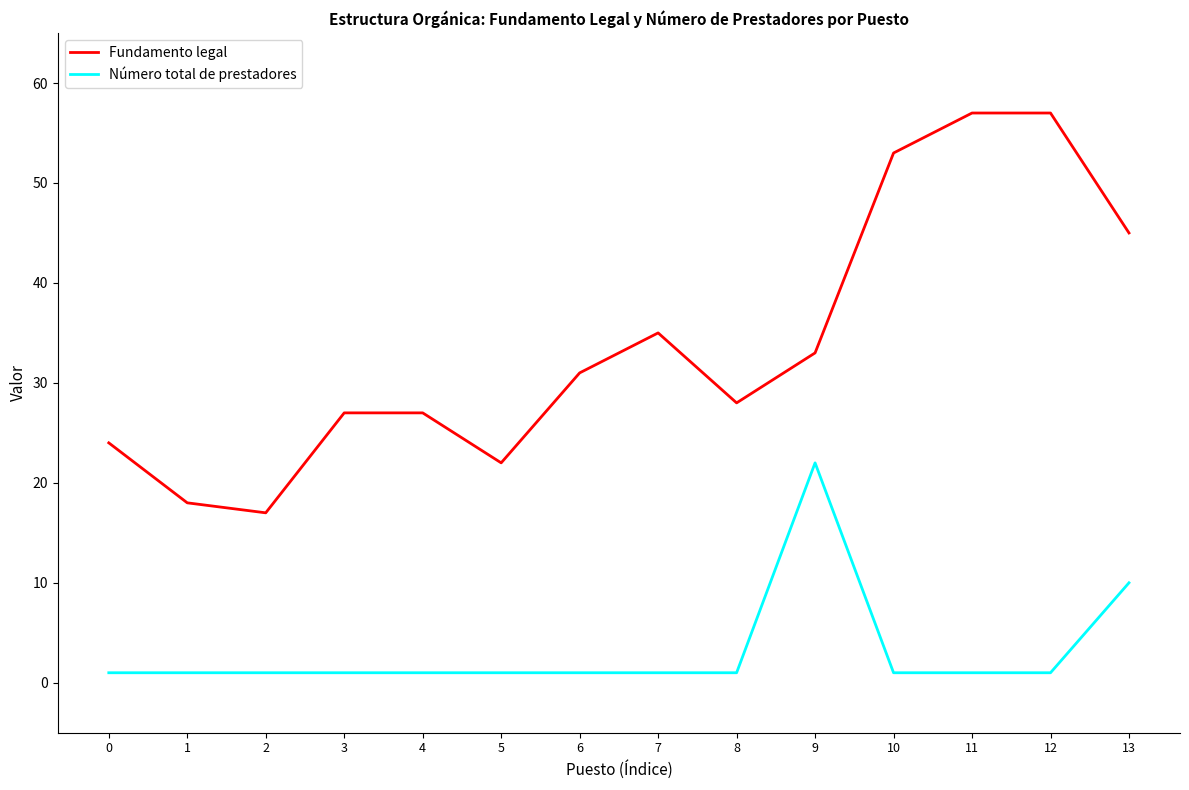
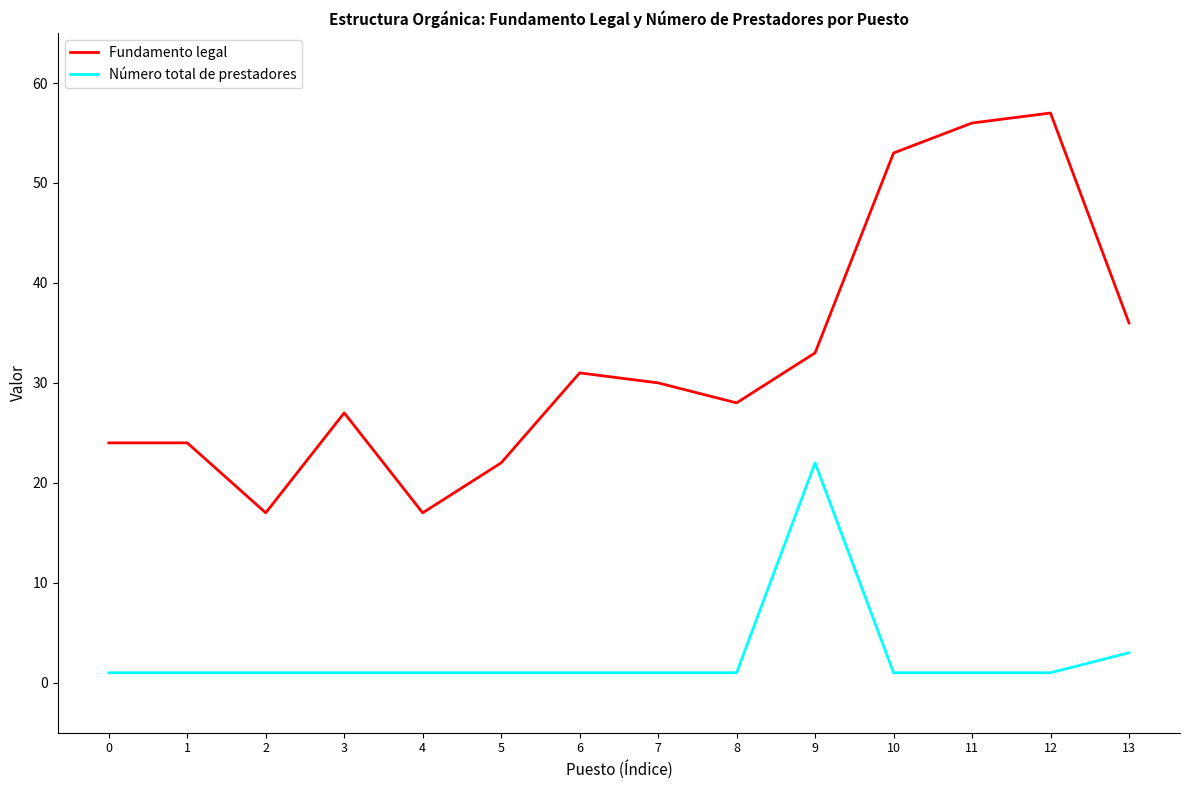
  {
    "Fundamento legal": {
      "0": 24,
-     "1": 18,
+     "1": 24,
      "2": 17,
      "3": 27,
-     "4": 27,
+     "4": 17,
      "5": 22,
      "6": 31,
-     "7": 35,
+     "7": 30,
      "8": 28,
      "9": 33,
      "10": 53,
-     "11": 57,
+     "11": 56,
      "12": 57,
-     "13": 45
+     "13": 36
    },
    "Número total de prestadores": {
      "0": 1,
      "1": 1,
      "2": 1,
      "3": 1,
      "4": 1,
      "5": 1,
      "6": 1,
      "7": 1,
      "8": 1,
      "9": 22,
      "10": 1,
      "11": 1,
      "12": 1,
-     "13": 10
+     "13": 3
    }
  }
